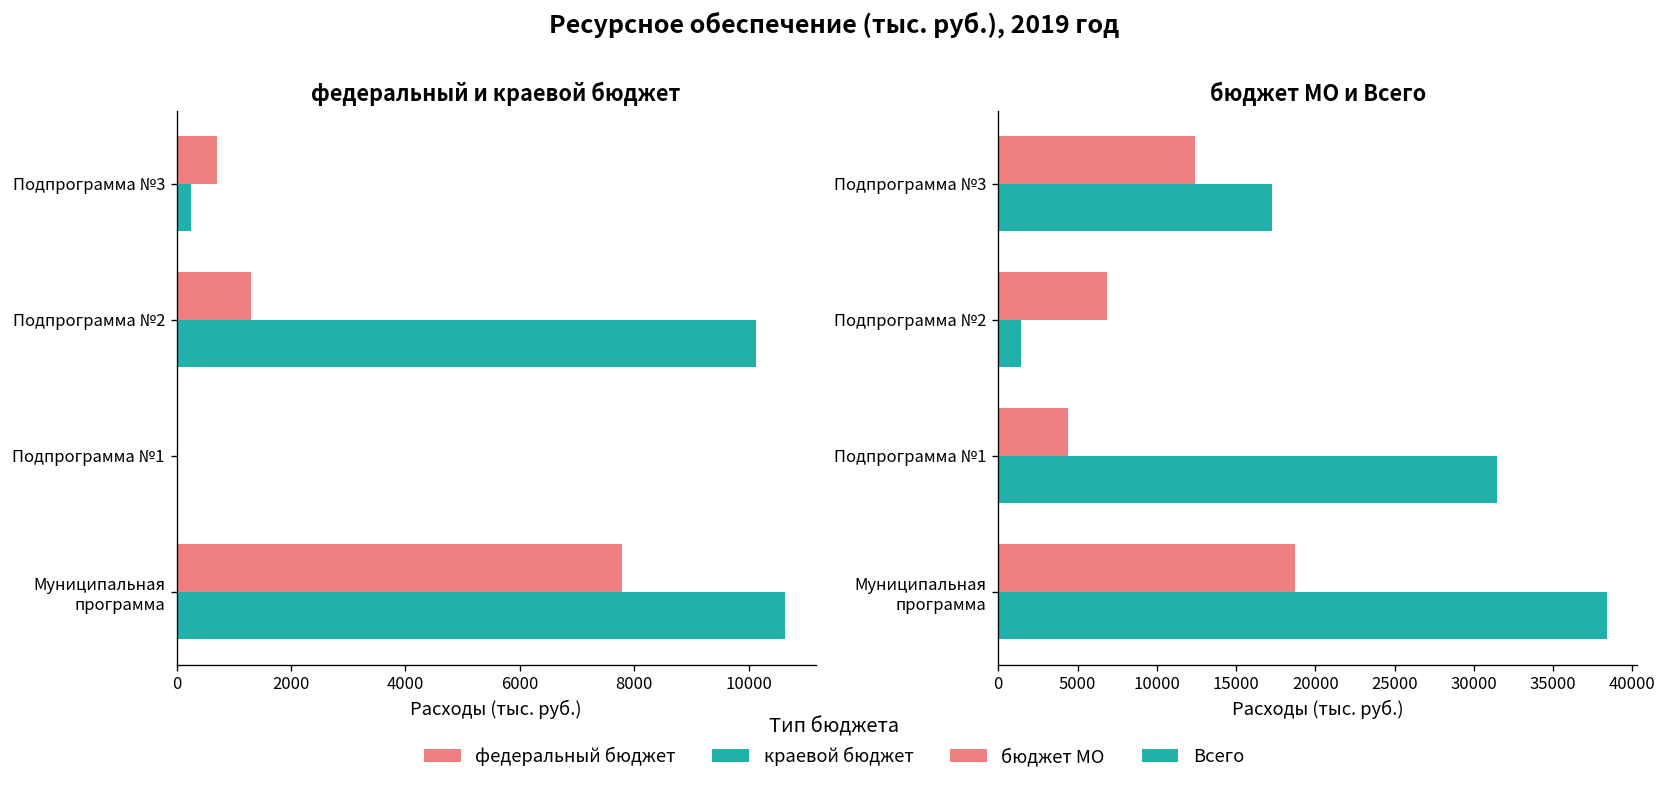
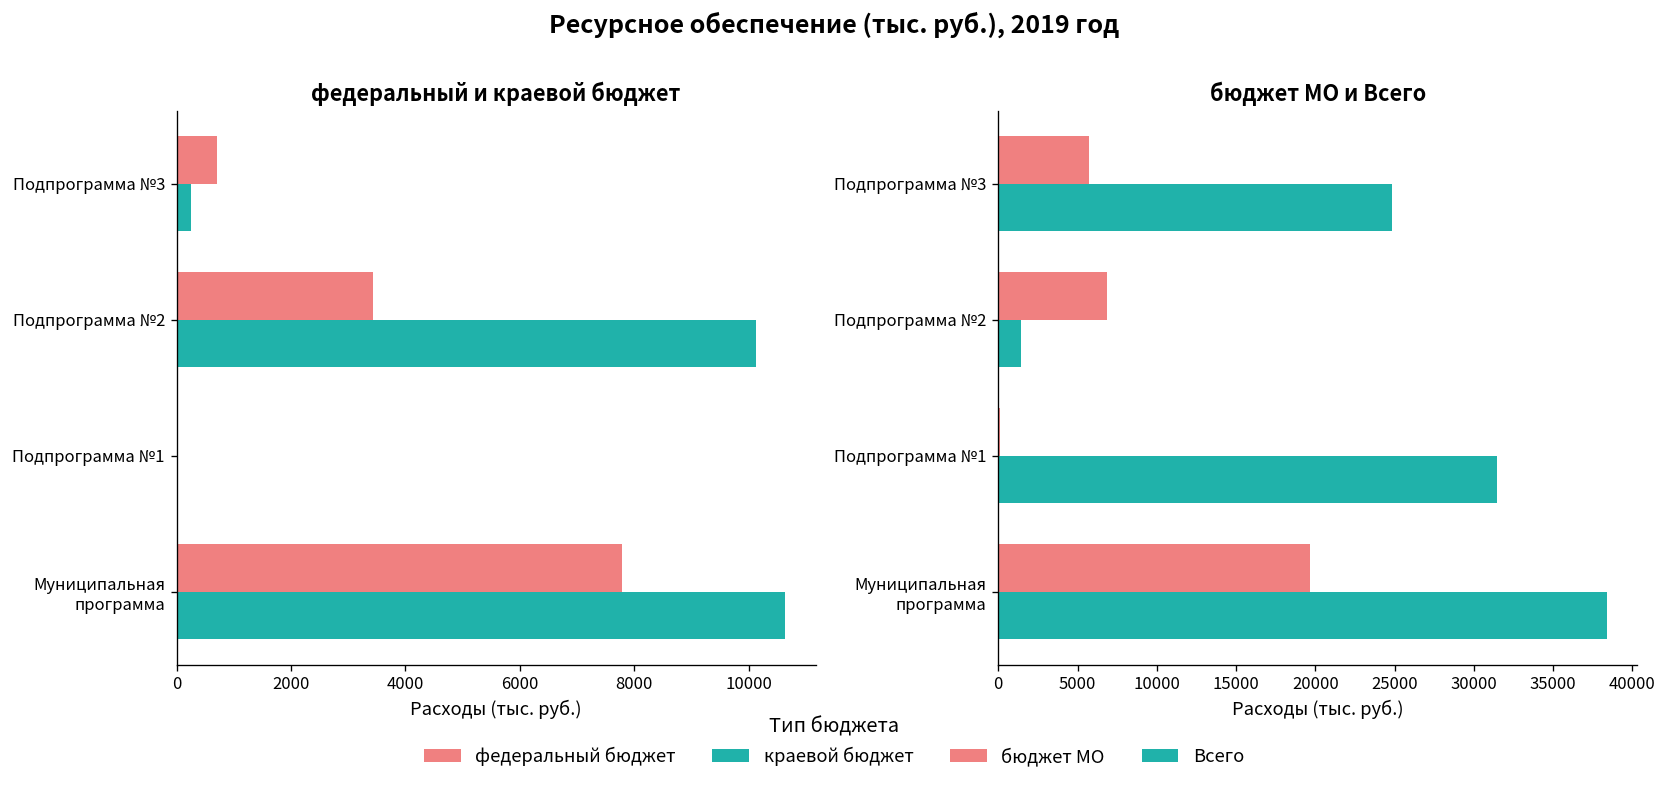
  {
    "федеральный и краевой бюджет": {
      "федеральный бюджет": {
        "Подпрограмма №3": 700,
-       "Подпрограмма №2": 1300,
+       "Подпрограмма №2": 3400,
        "Подпрограмма №1": 0,
        "Муниципальная программа": 7800
      },
      "краевой бюджет": {
        "Подпрограмма №3": 300,
        "Подпрограмма №2": 10100,
        "Подпрограмма №1": 0,
        "Муниципальная программа": 10600
      }
    },
    "бюджет МО и Всего": {
      "бюджет МО": {
-       "Подпрограмма №3": 12400,
+       "Подпрограмма №3": 5700,
        "Подпрограмма №2": 6900,
-       "Подпрограмма №1": 4400,
-       "Муниципальная программа": 18700
+       "Подпрограмма №1": 100,
+       "Муниципальная программа": 19700
      },
      "Всего": {
-       "Подпрограмма №3": 17300,
+       "Подпрограмма №3": 24800,
        "Подпрограмма №2": 1500,
        "Подпрограмма №1": 31400,
        "Муниципальная программа": 38400
      }
    }
  }
